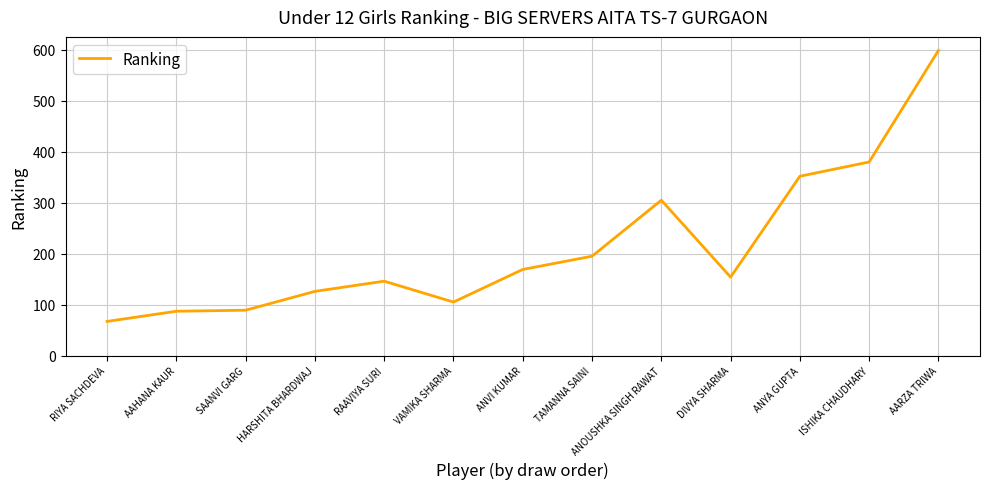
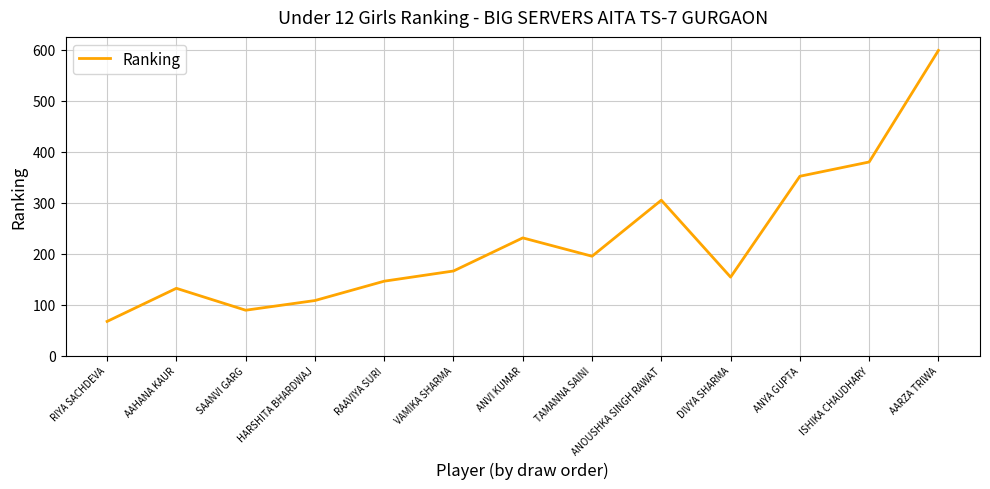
  {
    "RIYA SACHDEVA": 70,
-   "AAHANA KAUR": 90,
+   "AAHANA KAUR": 130,
    "SAANVI GARG": 90,
-   "HARSHITA BHARDWAJ": 130,
+   "HARSHITA BHARDWAJ": 110,
    "RAAVIYA SURI": 150,
-   "VAMIKA SHARMA": 110,
-   "ANVI KUMAR": 170,
+   "VAMIKA SHARMA": 170,
+   "ANVI KUMAR": 230,
    "TAMANNA SAINI": 200,
    "ANOUSHKA SINGH RAWAT": 310,
    "DIVYA SHARMA": 150,
    "ANYA GUPTA": 350,
    "ISHIKA CHAUDHARY": 380,
    "AARZA TRIWA": 600
  }
